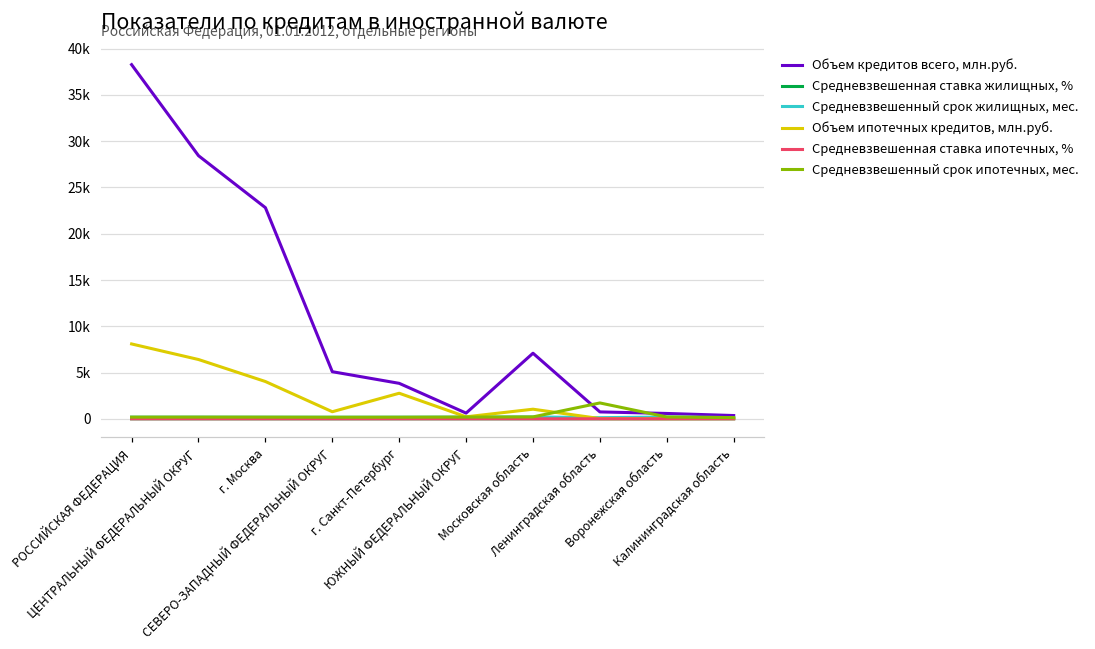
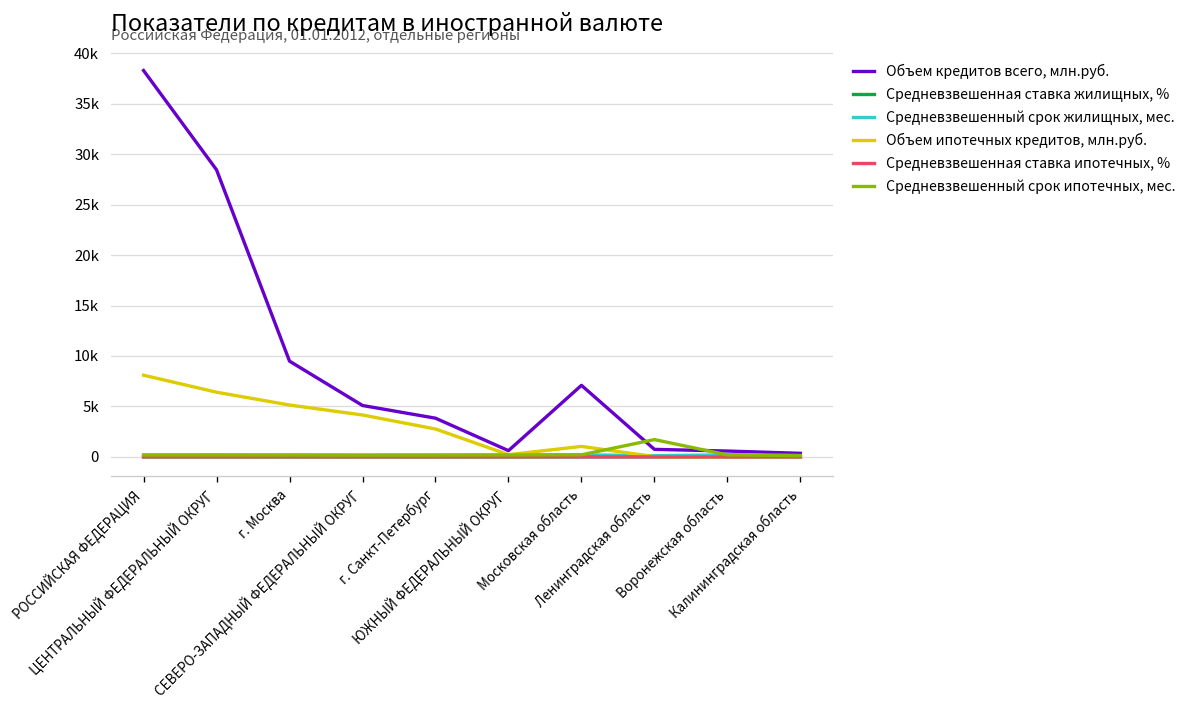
  {
    "Объем кредитов всего, млн.руб.": {
      "ЦЕНТРАЛЬНЫЙ ФЕДЕРАЛЬНЫЙ ОКРУГ": 28000,
-     "г. Москва": 23000,
+     "г. Москва": 9000,
      "СЕВЕРО-ЗАПАДНЫЙ ФЕДЕРАЛЬНЫЙ ОКРУГ": 5000,
      "г. Санкт-Петербург": 4000,
      "ЮЖНЫЙ ФЕДЕРАЛЬНЫЙ ОКРУГ": 1000,
      "Московская область": 7000,
      "Ленинградская область": 1000,
      "Воронежская область": 1000
    },
    "Объем ипотечных кредитов, млн.руб.": {
      "РОССИЙСКАЯ ФЕДЕРАЦИЯ": 8000,
      "ЦЕНТРАЛЬНЫЙ ФЕДЕРАЛЬНЫЙ ОКРУГ": 6000,
-     "г. Москва": 4000,
-     "СЕВЕРО-ЗАПАДНЫЙ ФЕДЕРАЛЬНЫЙ ОКРУГ": 1000,
+     "г. Москва": 5000,
+     "СЕВЕРО-ЗАПАДНЫЙ ФЕДЕРАЛЬНЫЙ ОКРУГ": 4000,
      "г. Санкт-Петербург": 3000,
      "Московская область": 1000
    },
    "Средневзвешенный срок ипотечных, мес.": {
      "Ленинградская область": 2000
    }
  }
